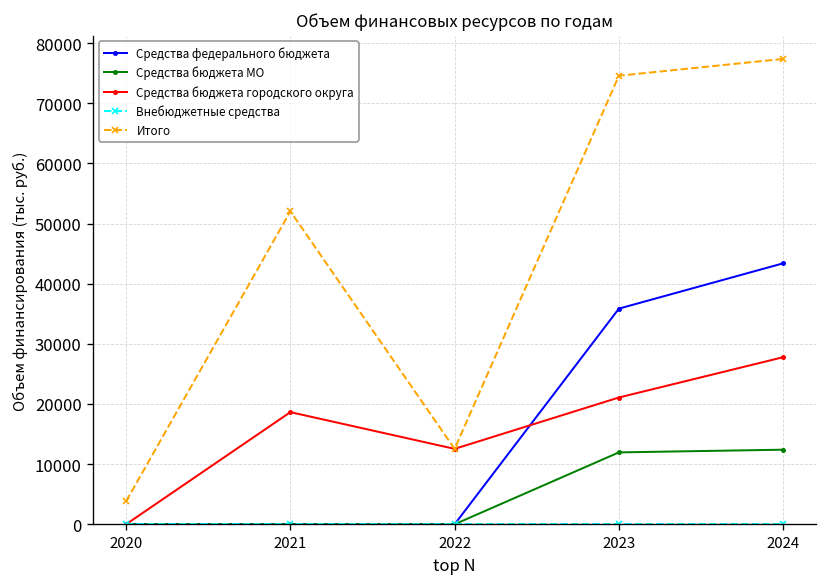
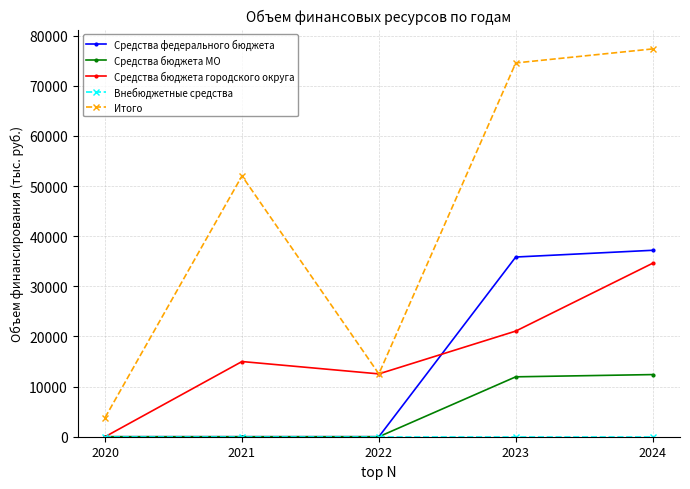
  {
    "Средства федерального бюджета": {
      "2023": 36000,
-     "2024": 43000
+     "2024": 37000
    },
    "Средства бюджета МО": {
      "2023": 12000,
      "2024": 12000
    },
    "Средства бюджета городского округа": {
-     "2021": 19000,
+     "2021": 15000,
      "2023": 21000,
-     "2024": 28000
+     "2024": 35000
    },
    "Внебюджетные средства": {
      "2023": 0,
      "2024": 0
    },
    "Итого": {
      "2020": 4000,
      "2021": 52000,
      "2023": 75000,
      "2024": 77000
    }
  }
